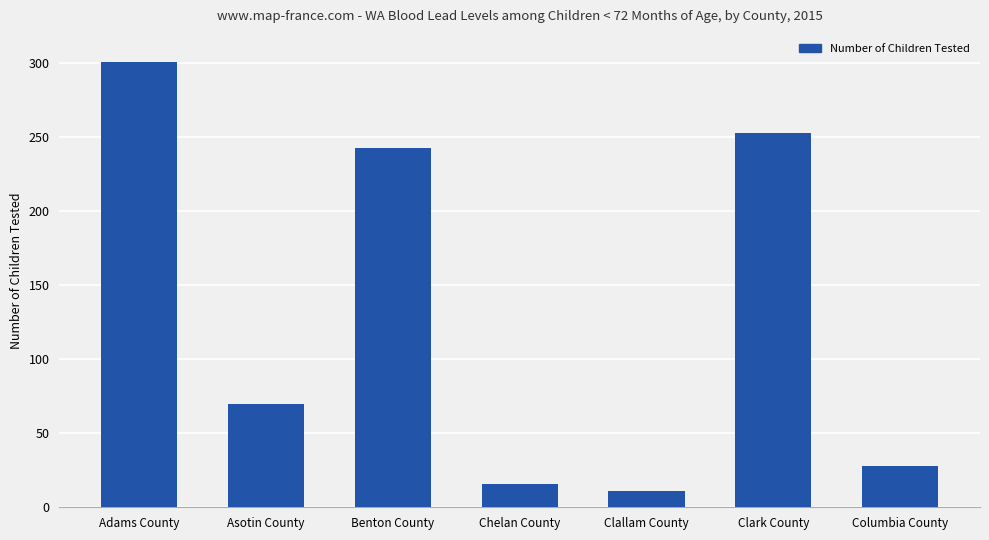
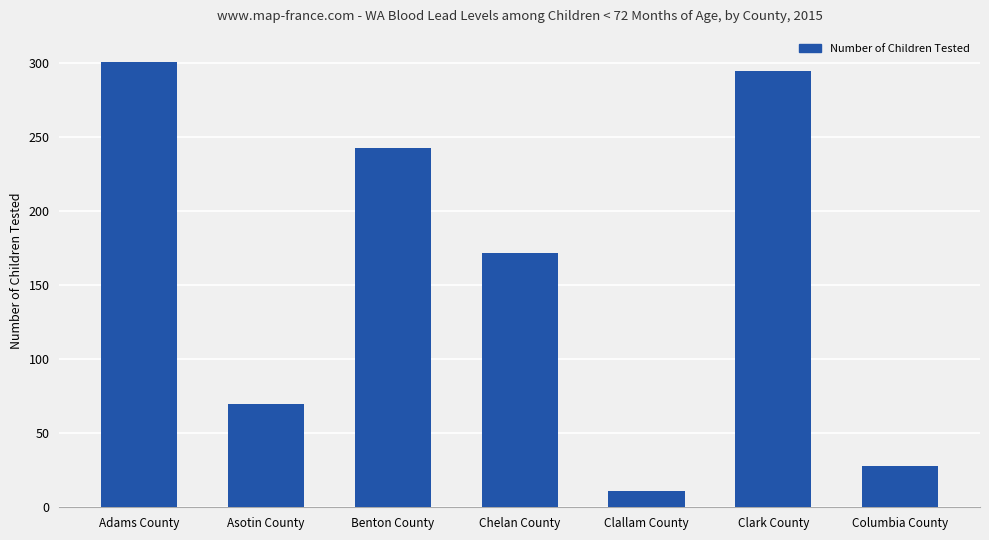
  {
    "Adams County": 301,
    "Asotin County": 70,
    "Benton County": 243,
-   "Chelan County": 16,
+   "Chelan County": 172,
    "Clallam County": 11,
-   "Clark County": 253,
+   "Clark County": 295,
    "Columbia County": 28
  }
